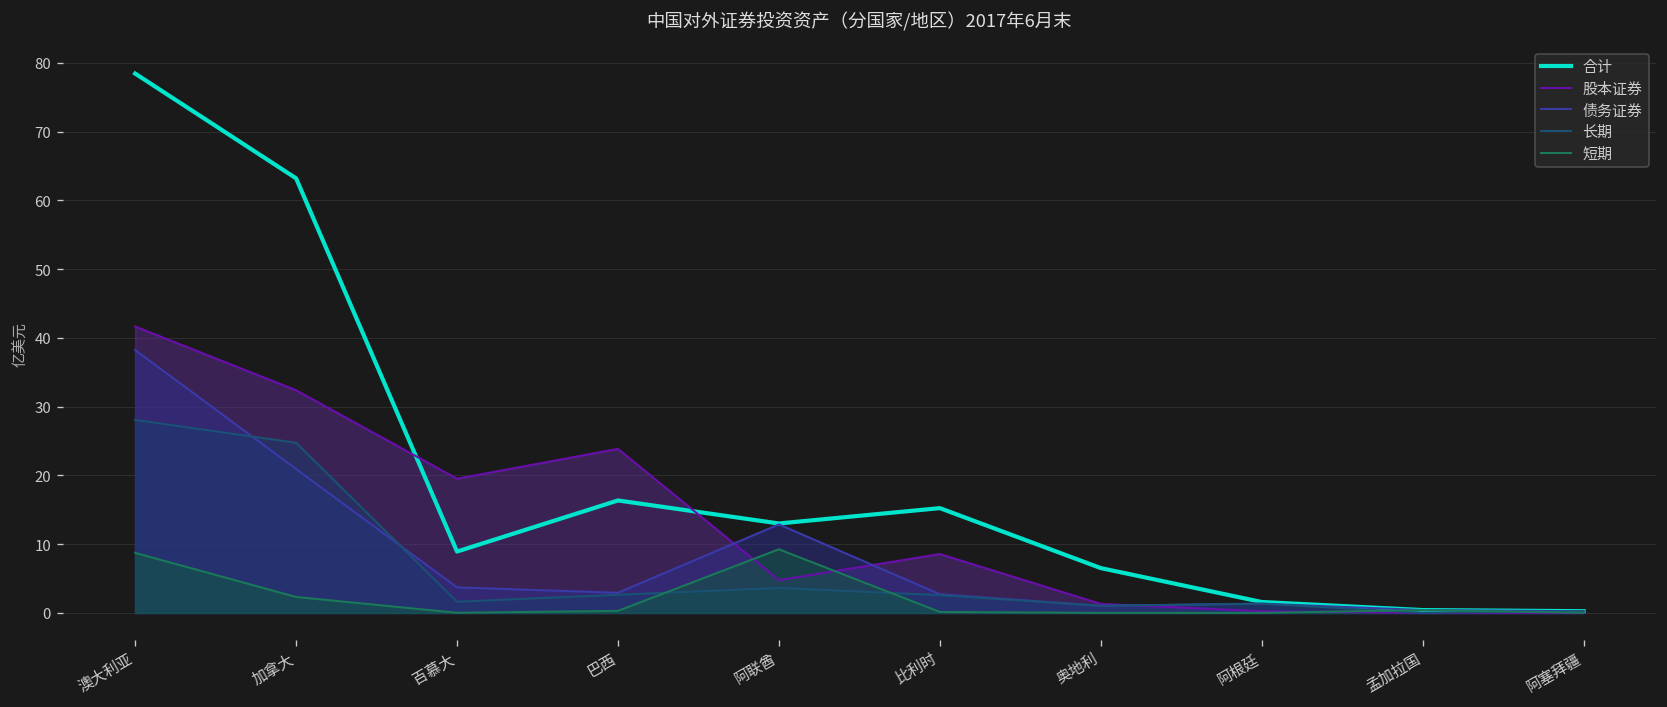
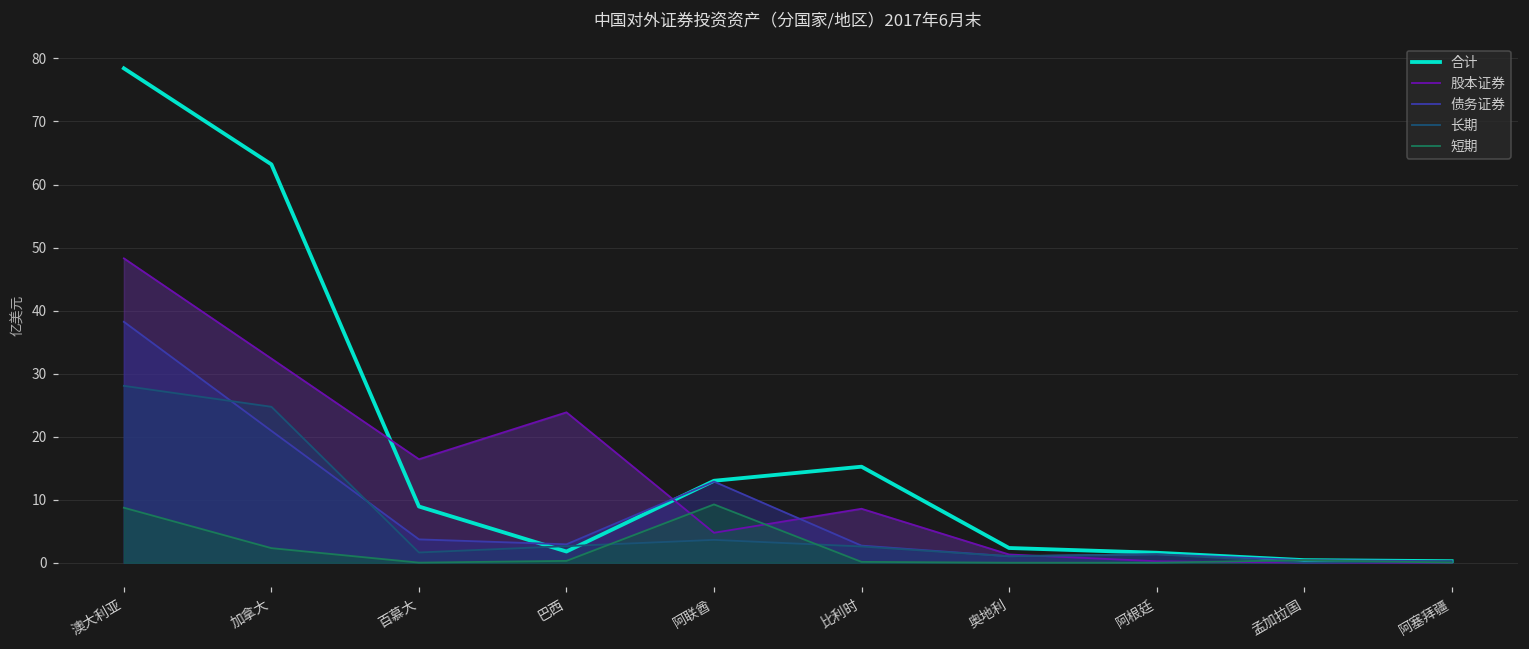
  {
    "合计": {
      "澳大利亚": 78,
      "加拿大": 63,
      "百慕大": 9,
-     "巴西": 16,
+     "巴西": 2,
      "比利时": 15,
-     "奥地利": 7
+     "奥地利": 2
    },
    "股本证券": {
-     "澳大利亚": 42,
+     "澳大利亚": 48,
      "加拿大": 32,
-     "百慕大": 20,
+     "百慕大": 16,
      "巴西": 24,
      "阿联酋": 5,
      "比利时": 9
    },
    "债务证券": {
      "澳大利亚": 38,
      "加拿大": 21,
      "百慕大": 4
    }
  }
